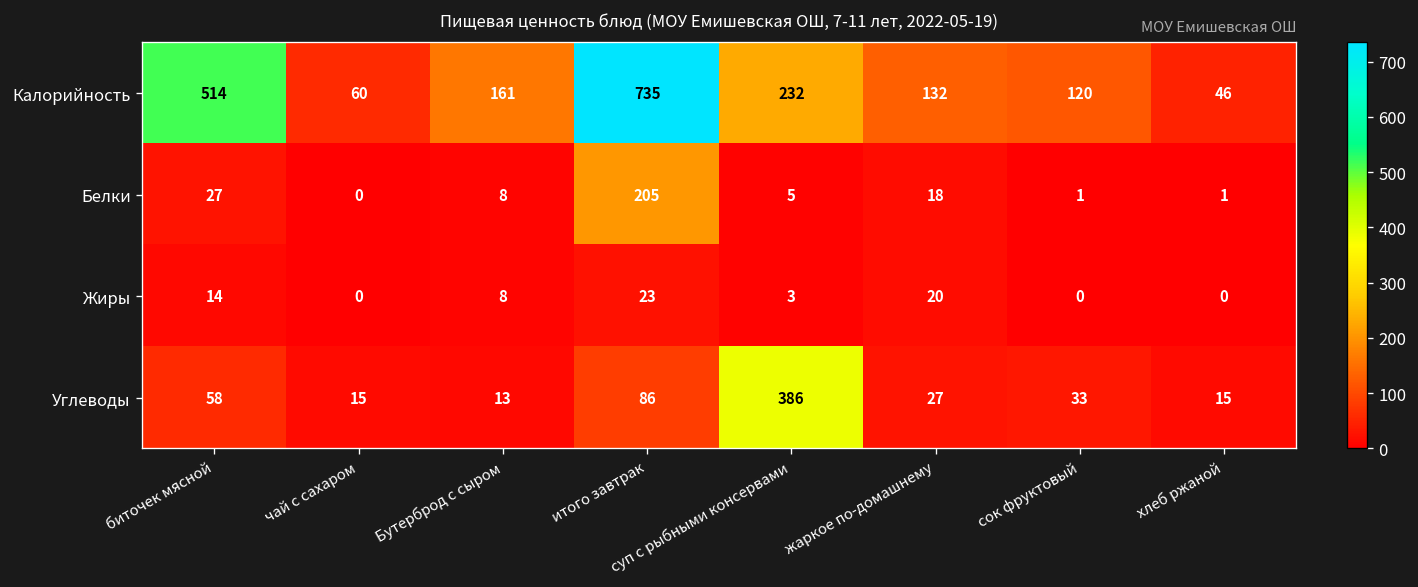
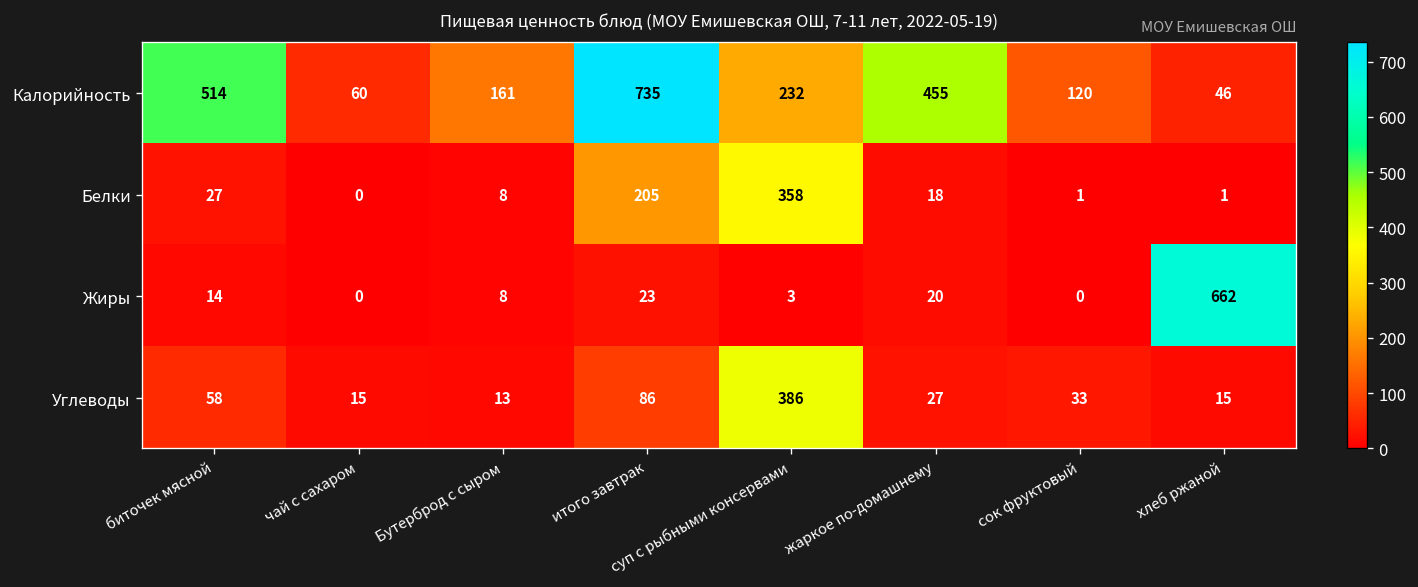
  {
    "Калорийность": {
      "биточек мясной": 514,
      "чай с сахаром": 60,
      "Бутерброд с сыром": 161,
      "итого завтрак": 735,
      "суп с рыбными консервами": 232,
-     "жаркое по-домашнему": 132,
+     "жаркое по-домашнему": 455,
      "сок фруктовый": 120,
      "хлеб ржаной": 46
    },
    "Белки": {
      "биточек мясной": 27,
      "чай с сахаром": 0,
      "Бутерброд с сыром": 8,
      "итого завтрак": 205,
-     "суп с рыбными консервами": 5,
+     "суп с рыбными консервами": 358,
      "жаркое по-домашнему": 18,
      "сок фруктовый": 1,
      "хлеб ржаной": 1
    },
    "Жиры": {
      "биточек мясной": 14,
      "чай с сахаром": 0,
      "Бутерброд с сыром": 8,
      "итого завтрак": 23,
      "суп с рыбными консервами": 3,
      "жаркое по-домашнему": 20,
      "сок фруктовый": 0,
-     "хлеб ржаной": 0
+     "хлеб ржаной": 662
    },
    "Углеводы": {
      "биточек мясной": 58,
      "чай с сахаром": 15,
      "Бутерброд с сыром": 13,
      "итого завтрак": 86,
      "суп с рыбными консервами": 386,
      "жаркое по-домашнему": 27,
      "сок фруктовый": 33,
      "хлеб ржаной": 15
    }
  }
